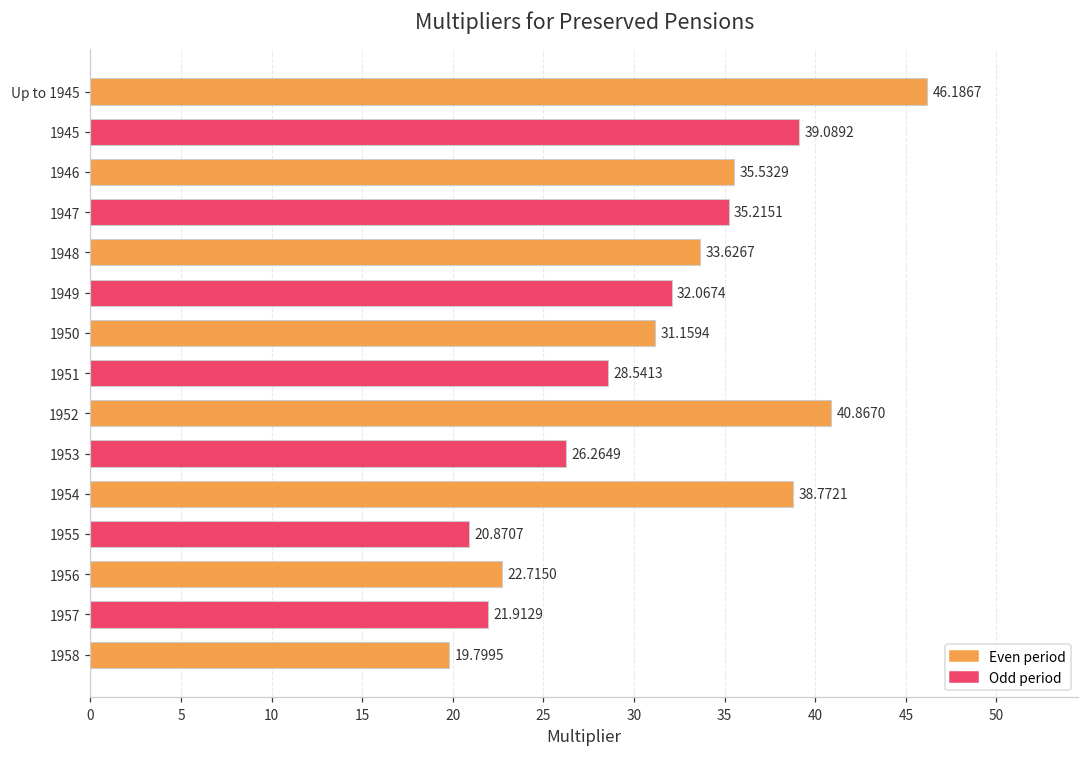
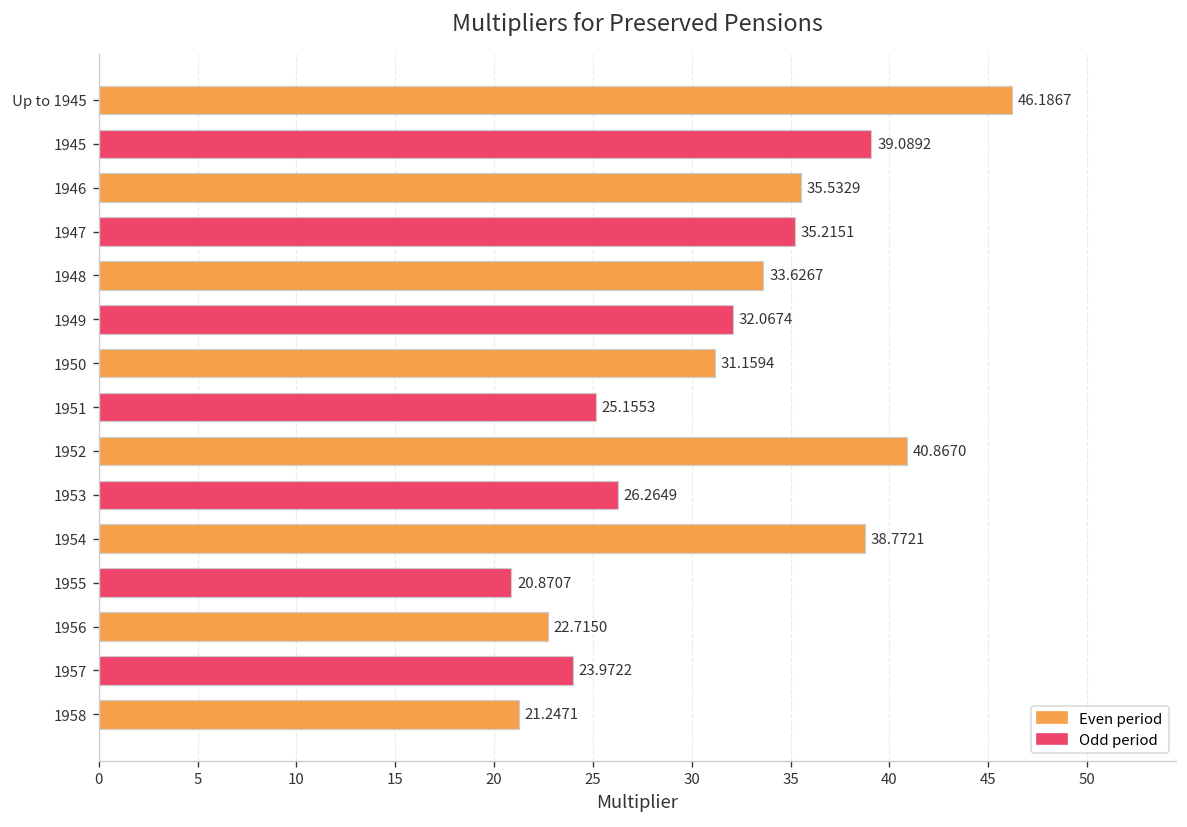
  {
    "Up to 1945": 46.1867,
    "1945": 39.0892,
    "1946": 35.5329,
    "1947": 35.2151,
    "1948": 33.6267,
    "1949": 32.0674,
    "1950": 31.1594,
-   "1951": 28.5413,
+   "1951": 25.1553,
    "1952": 40.8670,
    "1953": 26.2649,
    "1954": 38.7721,
    "1955": 20.8707,
    "1956": 22.7150,
-   "1957": 21.9129,
-   "1958": 19.7995
+   "1957": 23.9722,
+   "1958": 21.2471
  }
